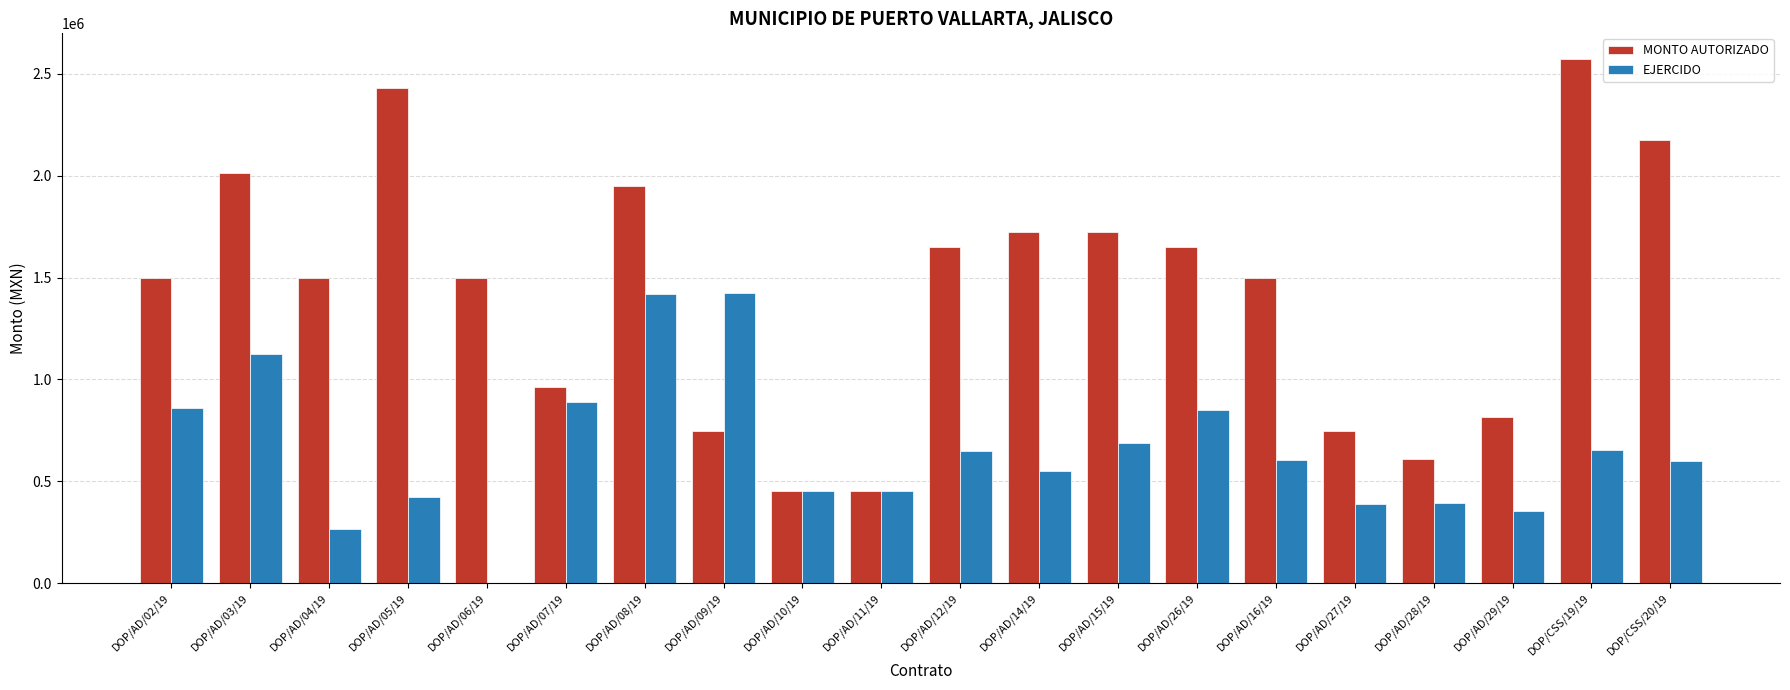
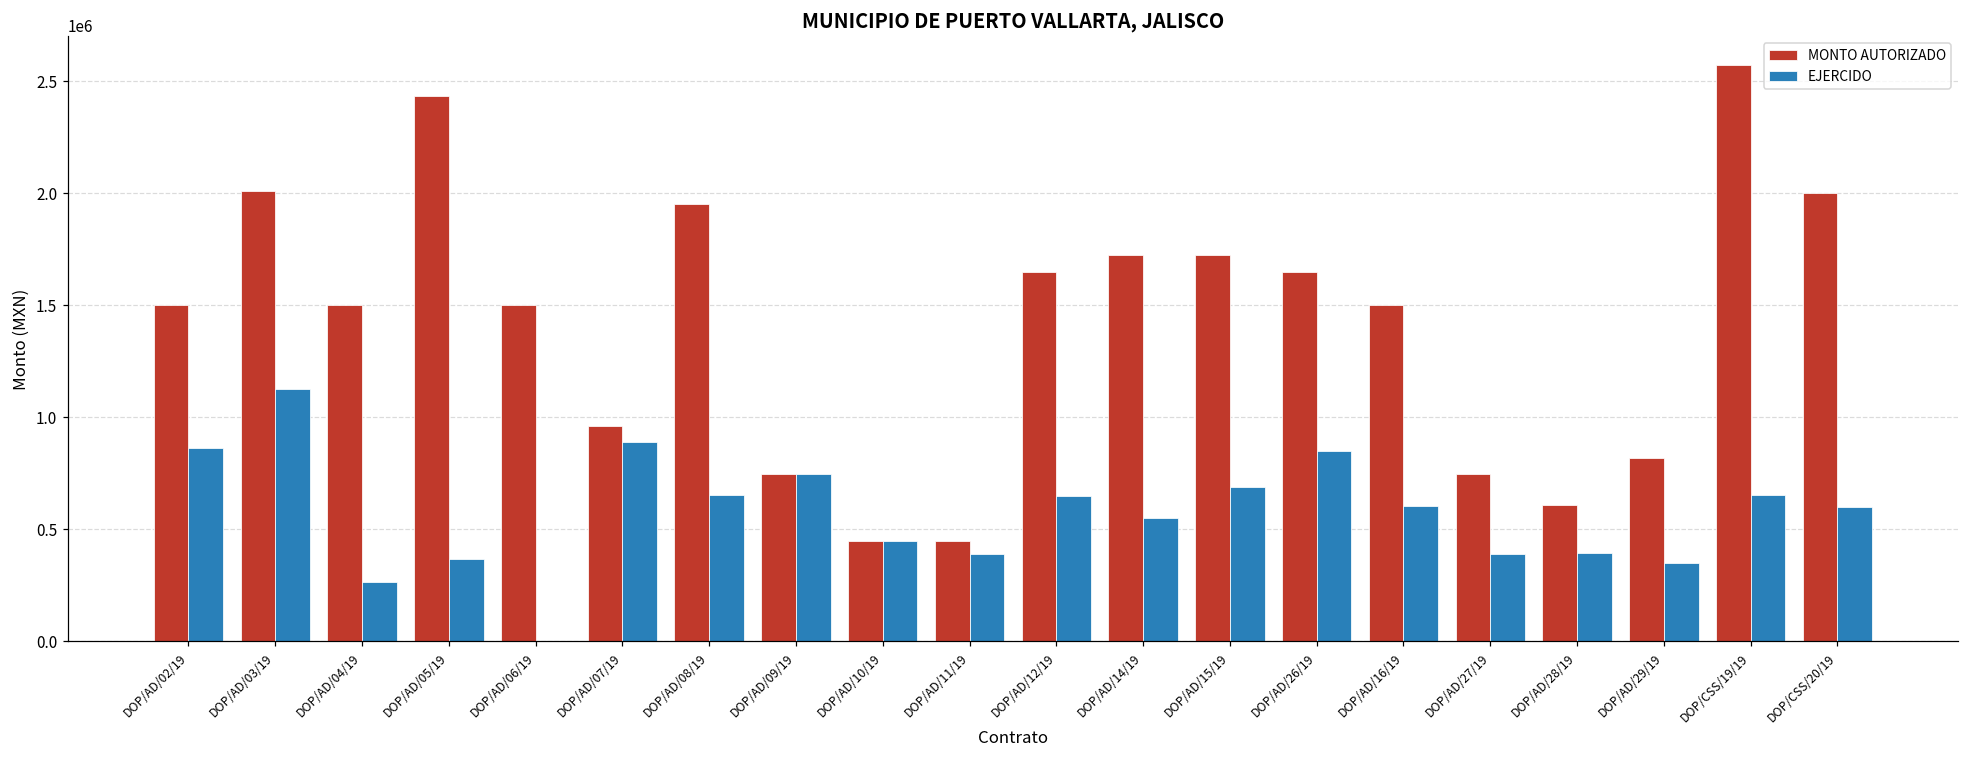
  {
    "MONTO AUTORIZADO": {
      "DOP/AD/02/19": 1500000,
      "DOP/AD/03/19": 2010000,
      "DOP/AD/04/19": 1500000,
      "DOP/AD/05/19": 2430000,
      "DOP/AD/06/19": 1500000,
      "DOP/AD/07/19": 960000,
      "DOP/AD/08/19": 1950000,
      "DOP/AD/09/19": 750000,
      "DOP/AD/10/19": 450000,
      "DOP/AD/11/19": 450000,
      "DOP/AD/12/19": 1650000,
      "DOP/AD/14/19": 1730000,
      "DOP/AD/15/19": 1730000,
      "DOP/AD/26/19": 1650000,
      "DOP/AD/16/19": 1500000,
      "DOP/AD/27/19": 750000,
      "DOP/AD/28/19": 610000,
      "DOP/AD/29/19": 820000,
      "DOP/CSS/19/19": 2570000,
-     "DOP/CSS/20/19": 2170000
+     "DOP/CSS/20/19": 2000000
    },
    "EJERCIDO": {
      "DOP/AD/02/19": 860000,
      "DOP/AD/03/19": 1130000,
      "DOP/AD/04/19": 260000,
-     "DOP/AD/05/19": 420000,
+     "DOP/AD/05/19": 370000,
      "DOP/AD/06/19": 0,
      "DOP/AD/07/19": 890000,
-     "DOP/AD/08/19": 1420000,
-     "DOP/AD/09/19": 1420000,
+     "DOP/AD/08/19": 650000,
+     "DOP/AD/09/19": 750000,
      "DOP/AD/10/19": 450000,
-     "DOP/AD/11/19": 450000,
+     "DOP/AD/11/19": 390000,
      "DOP/AD/12/19": 650000,
      "DOP/AD/14/19": 550000,
      "DOP/AD/15/19": 690000,
      "DOP/AD/26/19": 850000,
      "DOP/AD/16/19": 610000,
      "DOP/AD/27/19": 390000,
      "DOP/AD/28/19": 400000,
      "DOP/AD/29/19": 350000,
      "DOP/CSS/19/19": 650000,
      "DOP/CSS/20/19": 600000
    }
  }
